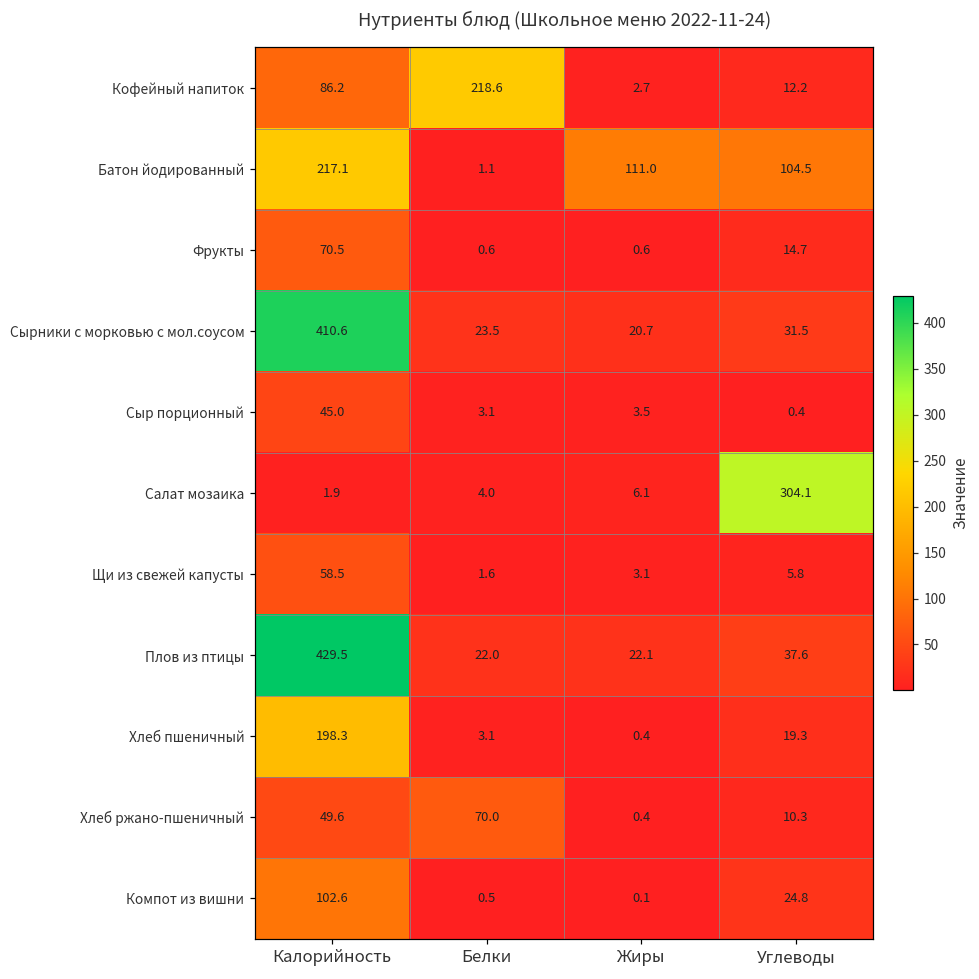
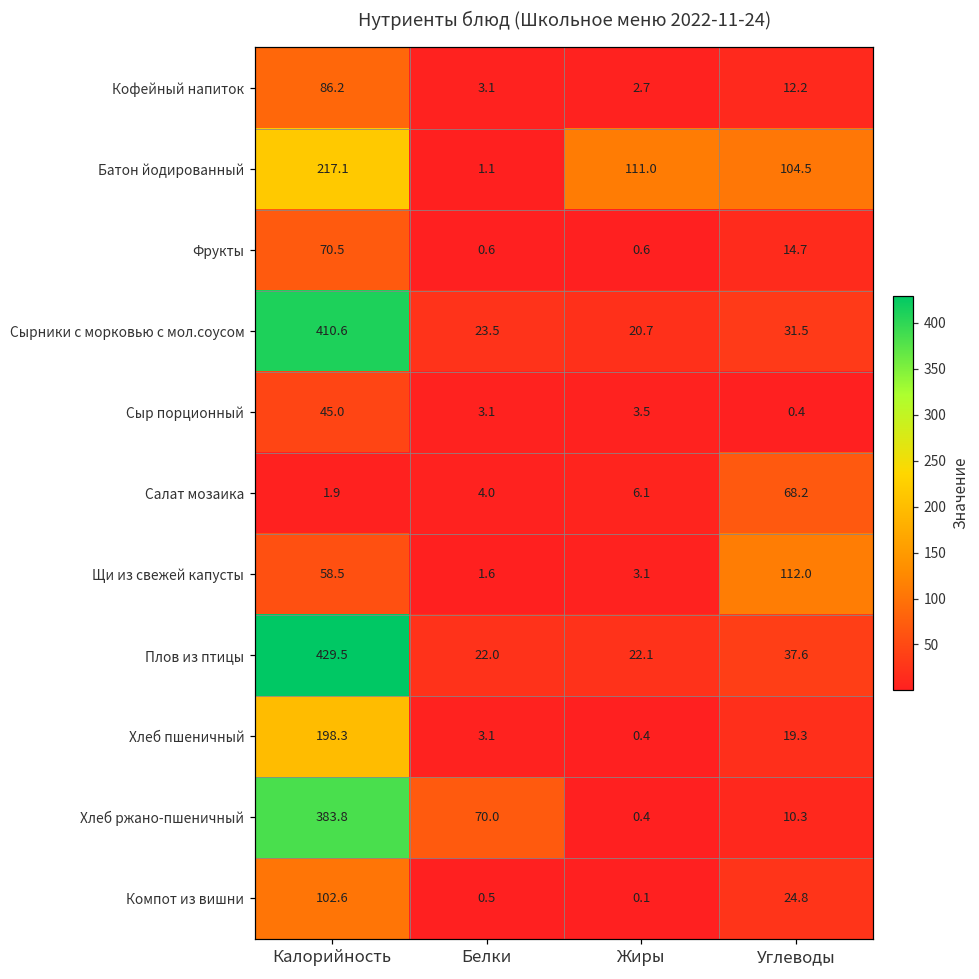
  {
    "Кофейный напиток": {
      "Калорийность": 86.2,
-     "Белки": 218.6,
+     "Белки": 3.1,
      "Жиры": 2.7,
      "Углеводы": 12.2
    },
    "Батон йодированный": {
      "Калорийность": 217.1,
      "Белки": 1.1,
      "Жиры": 111.0,
      "Углеводы": 104.5
    },
    "Фрукты": {
      "Калорийность": 70.5,
      "Белки": 0.6,
      "Жиры": 0.6,
      "Углеводы": 14.7
    },
    "Сырники с морковью с мол.соусом": {
      "Калорийность": 410.6,
      "Белки": 23.5,
      "Жиры": 20.7,
      "Углеводы": 31.5
    },
    "Сыр порционный": {
      "Калорийность": 45.0,
      "Белки": 3.1,
      "Жиры": 3.5,
      "Углеводы": 0.4
    },
    "Салат мозаика": {
      "Калорийность": 1.9,
      "Белки": 4.0,
      "Жиры": 6.1,
-     "Углеводы": 304.1
+     "Углеводы": 68.2
    },
    "Щи из свежей капусты": {
      "Калорийность": 58.5,
      "Белки": 1.6,
      "Жиры": 3.1,
-     "Углеводы": 5.8
+     "Углеводы": 112.0
    },
    "Плов из птицы": {
      "Калорийность": 429.5,
      "Белки": 22.0,
      "Жиры": 22.1,
      "Углеводы": 37.6
    },
    "Хлеб пшеничный": {
      "Калорийность": 198.3,
      "Белки": 3.1,
      "Жиры": 0.4,
      "Углеводы": 19.3
    },
    "Хлеб ржано-пшеничный": {
-     "Калорийность": 49.6,
+     "Калорийность": 383.8,
      "Белки": 70.0,
      "Жиры": 0.4,
      "Углеводы": 10.3
    },
    "Компот из вишни": {
      "Калорийность": 102.6,
      "Белки": 0.5,
      "Жиры": 0.1,
      "Углеводы": 24.8
    }
  }
